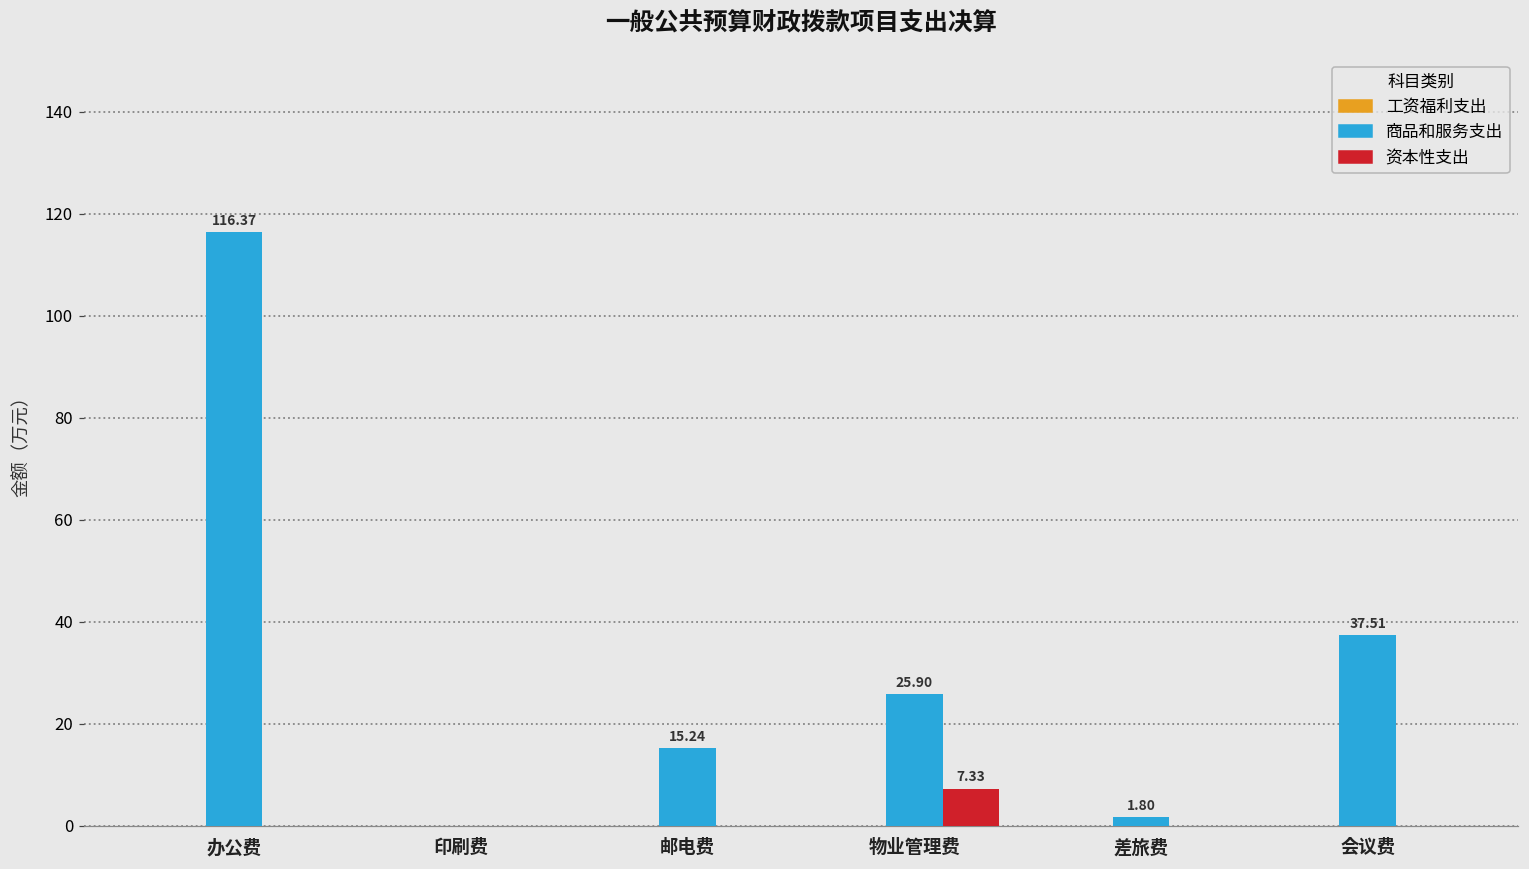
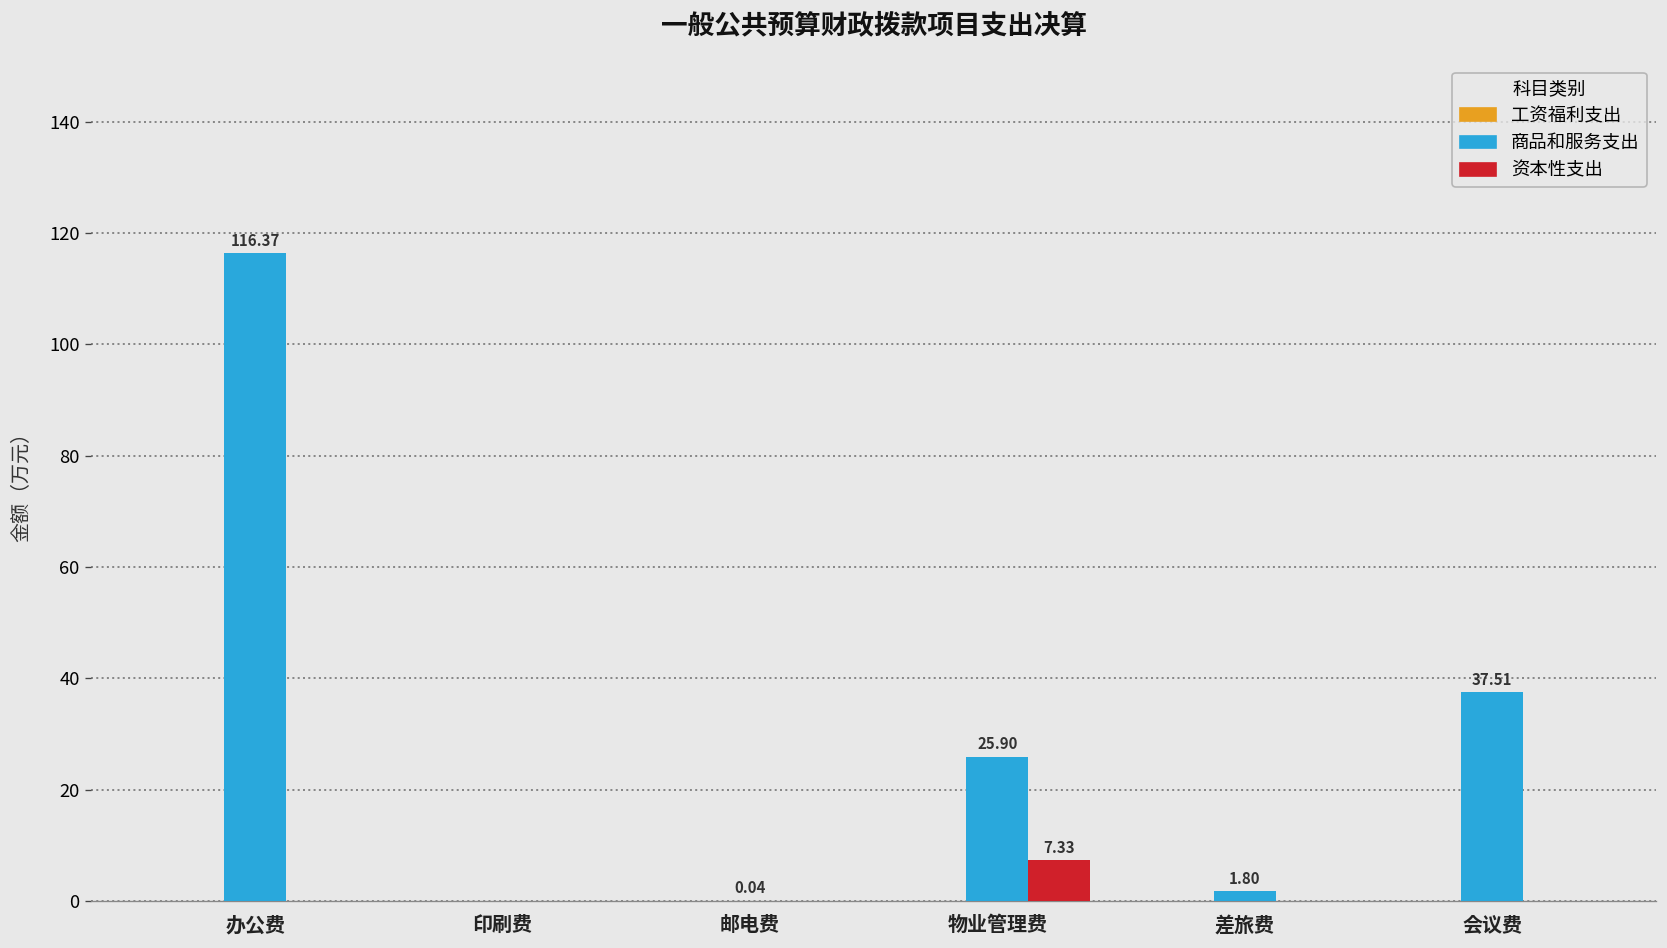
  {
    "工资福利支出": {
      "办公费": 0,
      "印刷费": 0,
      "邮电费": 0,
      "物业管理费": 0,
      "差旅费": 0,
      "会议费": 0
    },
    "商品和服务支出": {
      "办公费": 116.37,
-     "邮电费": 15.24,
+     "邮电费": 0.04,
      "物业管理费": 25.90,
      "差旅费": 1.80,
      "会议费": 37.51
    },
    "资本性支出": {
      "物业管理费": 7.33
    }
  }
